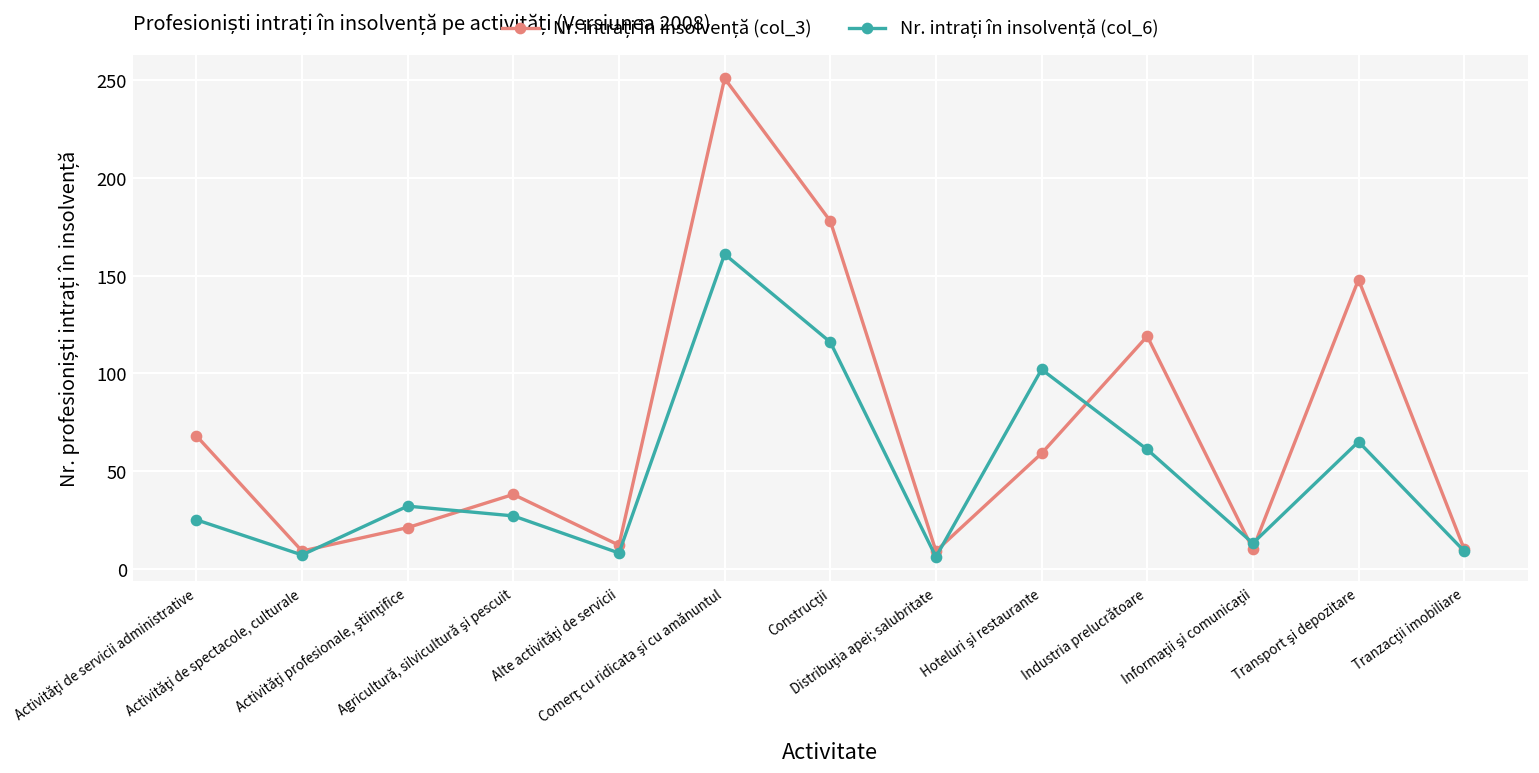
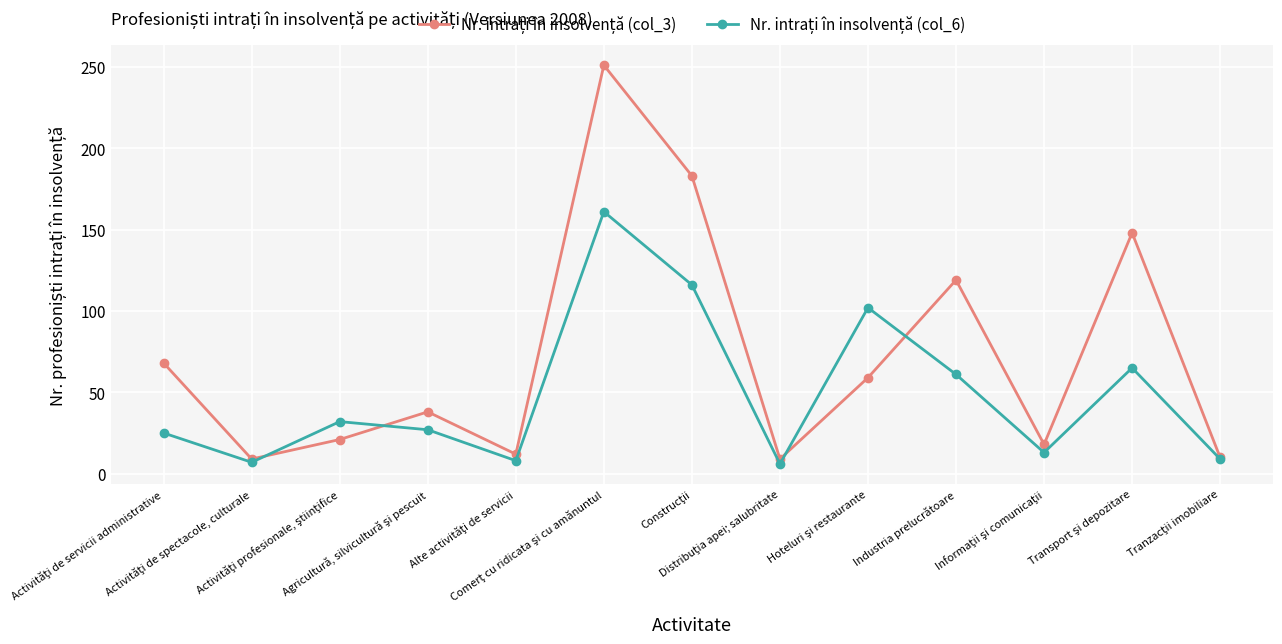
  {
    "Nr. intrați în insolvență (col_3)": {
      "Activităţi de servicii administrative": 68,
      "Activităţi de spectacole, culturale": 9,
      "Activităţi profesionale, ştiinţifice": 21,
      "Agricultură, silvicultură şi pescuit": 38,
      "Alte activităţi de servicii": 12,
      "Comerţ cu ridicata şi cu amănuntul": 251,
-     "Construcţii": 178,
+     "Construcţii": 183,
      "Distribuţia apei; salubritate": 9,
      "Hoteluri şi restaurante": 59,
      "Industria prelucrătoare": 119,
-     "Informaţii şi comunicaţii": 10,
+     "Informaţii şi comunicaţii": 18,
      "Transport şi depozitare": 148
    },
    "Nr. intrați în insolvență (col_6)": {
      "Activităţi de servicii administrative": 25,
      "Activităţi de spectacole, culturale": 7,
      "Activităţi profesionale, ştiinţifice": 32,
      "Agricultură, silvicultură şi pescuit": 27,
      "Alte activităţi de servicii": 8,
      "Comerţ cu ridicata şi cu amănuntul": 161,
      "Construcţii": 116,
      "Distribuţia apei; salubritate": 6,
      "Hoteluri şi restaurante": 102,
      "Industria prelucrătoare": 61,
      "Informaţii şi comunicaţii": 13,
      "Transport şi depozitare": 65
    }
  }
